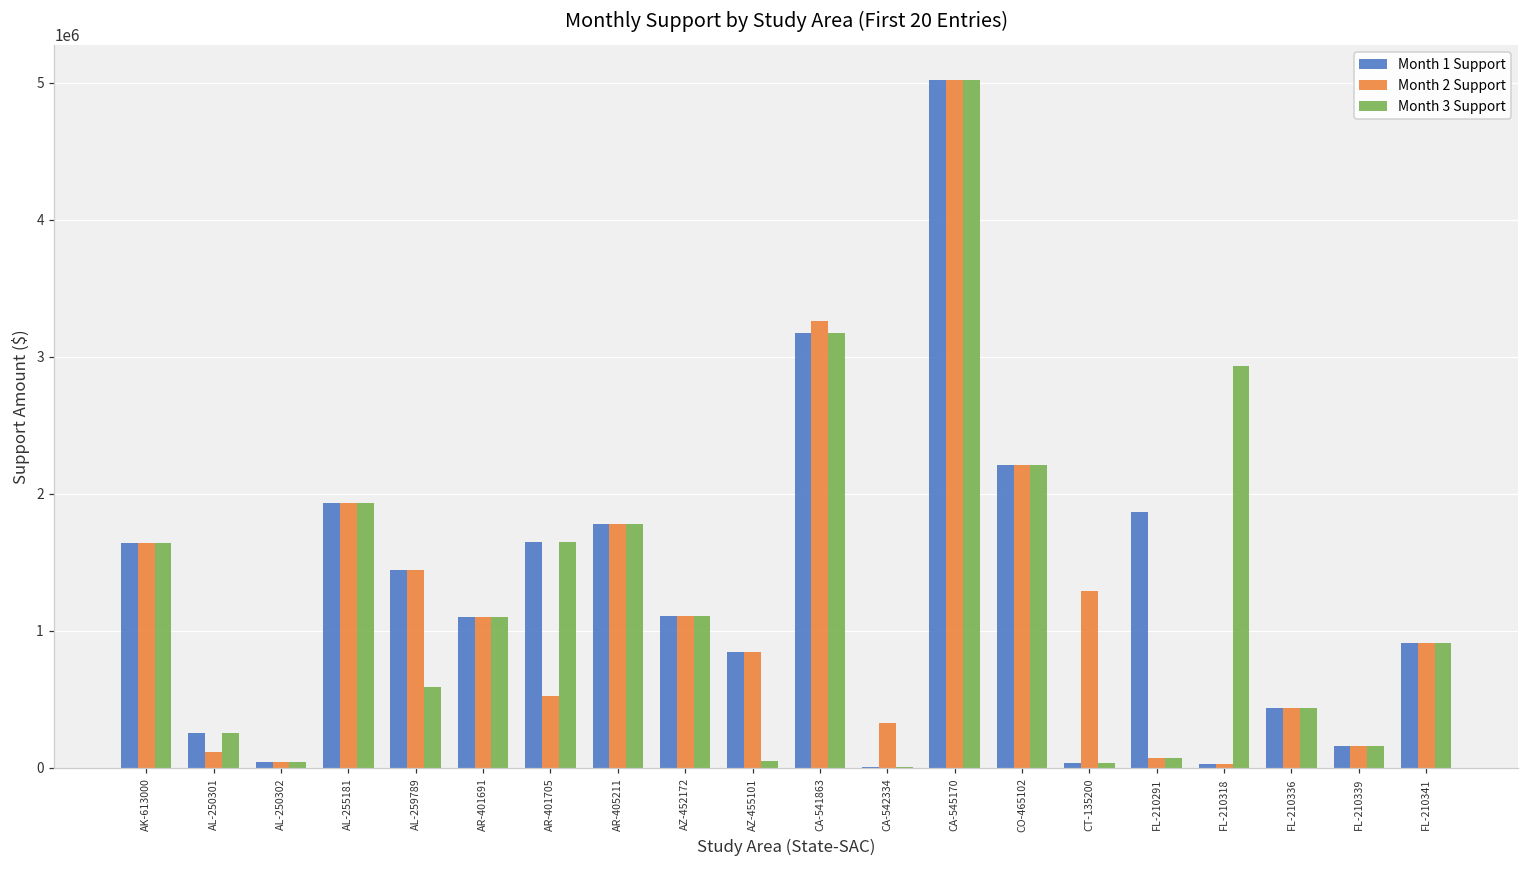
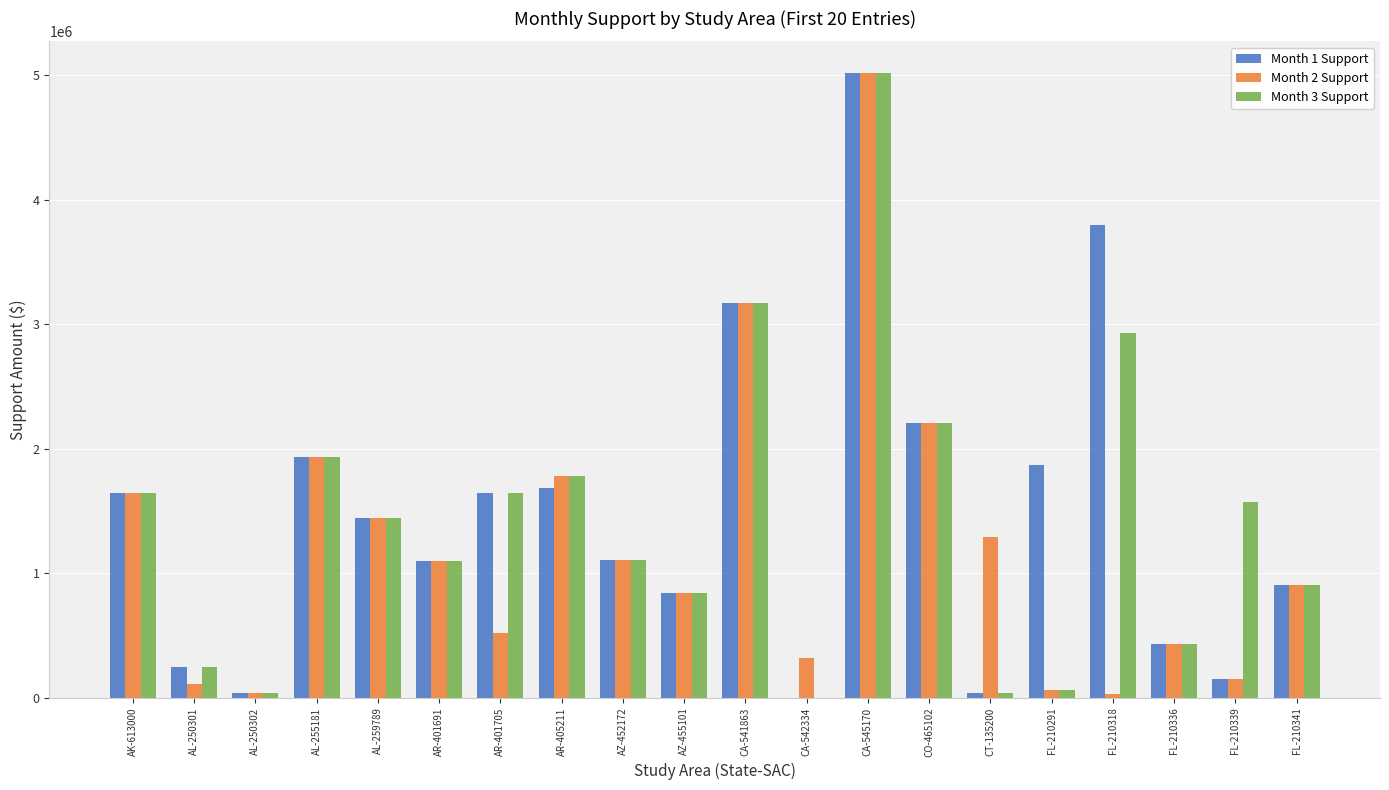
  {
    "Month 1 Support": {
      "AK-613000": 1640000,
      "AL-250301": 250000,
      "AL-250302": 40000,
      "AL-255181": 1930000,
      "AL-259789": 1440000,
      "AR-401691": 1100000,
      "AR-401705": 1650000,
-     "AR-405211": 1780000,
+     "AR-405211": 1680000,
      "AZ-452172": 1110000,
      "AZ-455101": 840000,
      "CA-541863": 3170000,
      "CA-545170": 5020000,
      "CO-465102": 2210000,
      "CT-135200": 40000,
      "FL-210291": 1870000,
-     "FL-210318": 30000,
+     "FL-210318": 3800000,
      "FL-210336": 440000,
      "FL-210339": 150000,
      "FL-210341": 910000
    },
    "Month 2 Support": {
      "AK-613000": 1640000,
      "AL-250301": 110000,
      "AL-250302": 40000,
      "AL-255181": 1930000,
      "AL-259789": 1440000,
      "AR-401691": 1100000,
      "AR-401705": 520000,
      "AR-405211": 1780000,
      "AZ-452172": 1110000,
      "AZ-455101": 840000,
-     "CA-541863": 3260000,
+     "CA-541863": 3170000,
      "CA-542334": 320000,
      "CA-545170": 5020000,
      "CO-465102": 2210000,
      "CT-135200": 1290000,
      "FL-210291": 70000,
      "FL-210318": 30000,
      "FL-210336": 440000,
      "FL-210339": 150000,
      "FL-210341": 910000
    },
    "Month 3 Support": {
      "AK-613000": 1640000,
      "AL-250301": 250000,
      "AL-250302": 40000,
      "AL-255181": 1930000,
-     "AL-259789": 590000,
+     "AL-259789": 1440000,
      "AR-401691": 1100000,
      "AR-401705": 1650000,
      "AR-405211": 1780000,
      "AZ-452172": 1110000,
-     "AZ-455101": 50000,
+     "AZ-455101": 840000,
      "CA-541863": 3170000,
      "CA-545170": 5020000,
      "CO-465102": 2210000,
      "CT-135200": 40000,
      "FL-210291": 70000,
      "FL-210318": 2930000,
      "FL-210336": 440000,
-     "FL-210339": 150000,
+     "FL-210339": 1570000,
      "FL-210341": 910000
    }
  }
